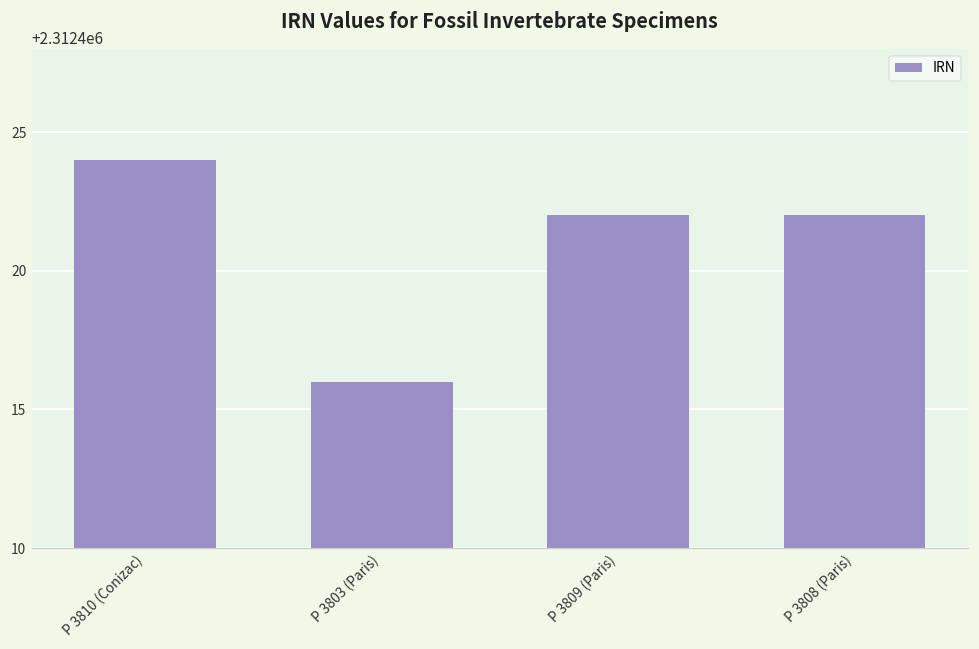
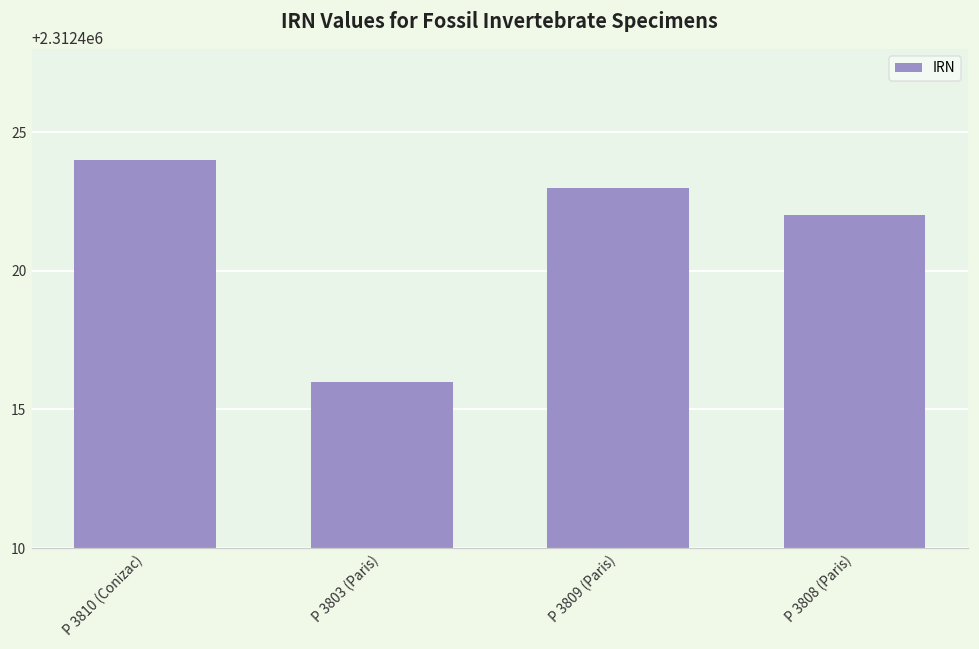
  {
    "P 3810 (Conizac)": 2312424,
    "P 3803 (Paris)": 2312416,
-   "P 3809 (Paris)": 2312422,
+   "P 3809 (Paris)": 2312423,
    "P 3808 (Paris)": 2312422
  }
